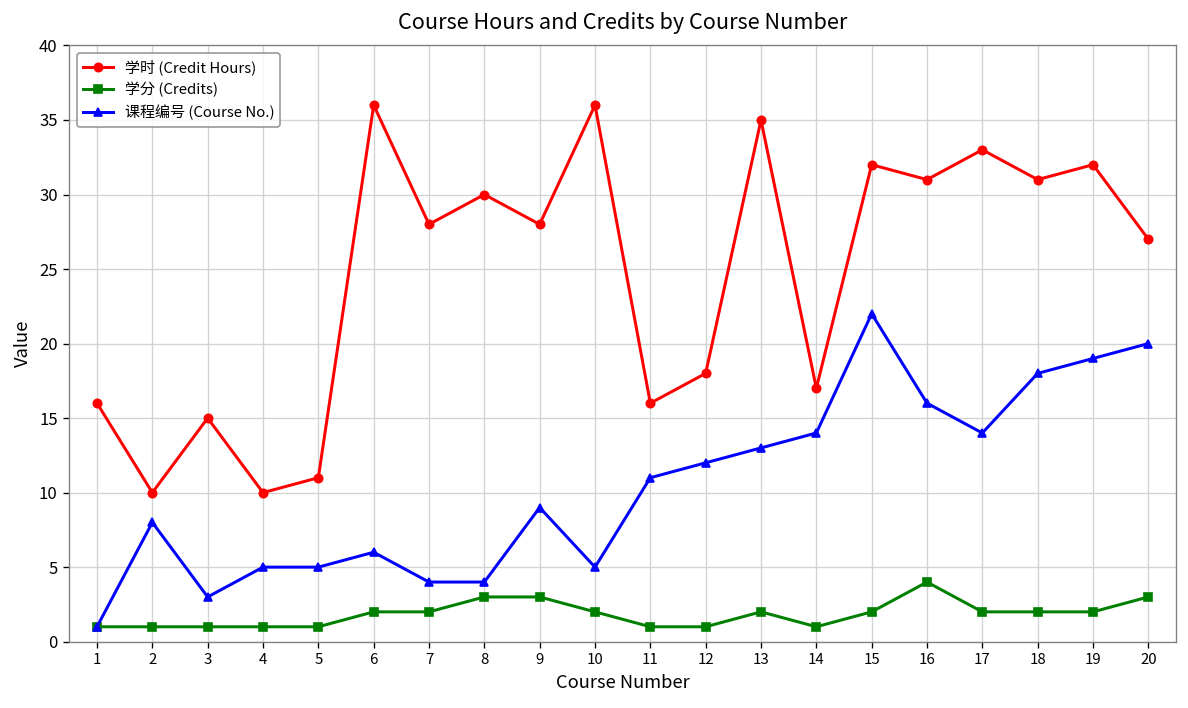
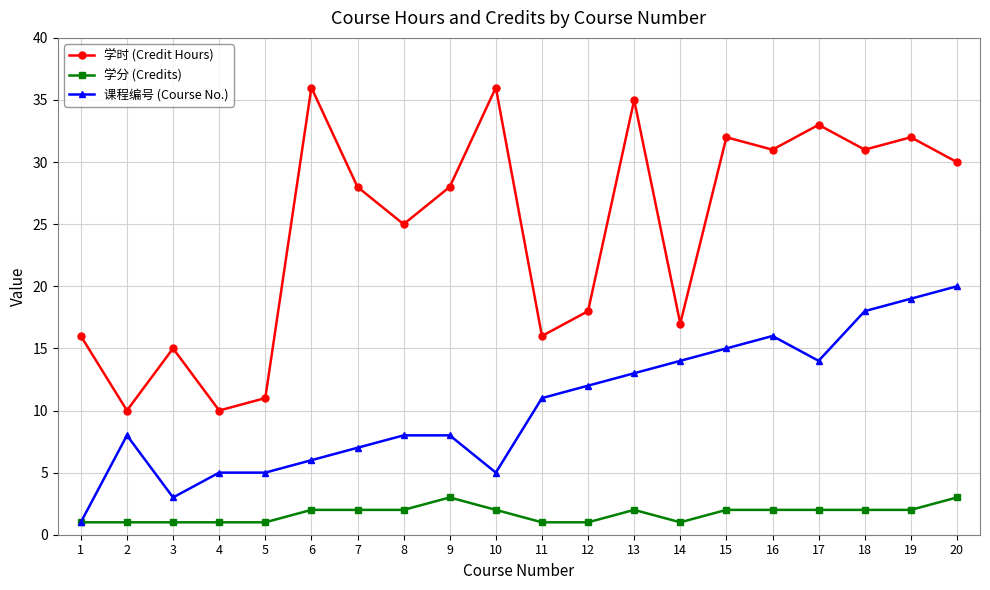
  {
    "学时 (Credit Hours)": {
      "1": 16,
      "2": 10,
      "3": 15,
      "4": 10,
      "5": 11,
      "6": 36,
      "7": 28,
-     "8": 30,
+     "8": 25,
      "9": 28,
      "10": 36,
      "11": 16,
      "12": 18,
      "13": 35,
      "14": 17,
      "15": 32,
      "16": 31,
      "17": 33,
      "18": 31,
      "19": 32,
-     "20": 27
+     "20": 30
    },
    "学分 (Credits)": {
      "2": 1,
      "3": 1,
      "4": 1,
      "5": 1,
      "6": 2,
      "7": 2,
-     "8": 3,
+     "8": 2,
      "9": 3,
      "10": 2,
      "11": 1,
      "12": 1,
      "13": 2,
      "14": 1,
      "15": 2,
-     "16": 4,
+     "16": 2,
      "17": 2,
      "18": 2,
      "19": 2,
      "20": 3
    },
    "课程编号 (Course No.)": {
      "2": 8,
      "3": 3,
      "4": 5,
      "5": 5,
      "6": 6,
-     "7": 4,
-     "8": 4,
-     "9": 9,
+     "7": 7,
+     "8": 8,
+     "9": 8,
      "10": 5,
      "11": 11,
      "12": 12,
      "13": 13,
      "14": 14,
-     "15": 22,
+     "15": 15,
      "16": 16,
      "17": 14,
      "18": 18,
      "19": 19,
      "20": 20
    }
  }
